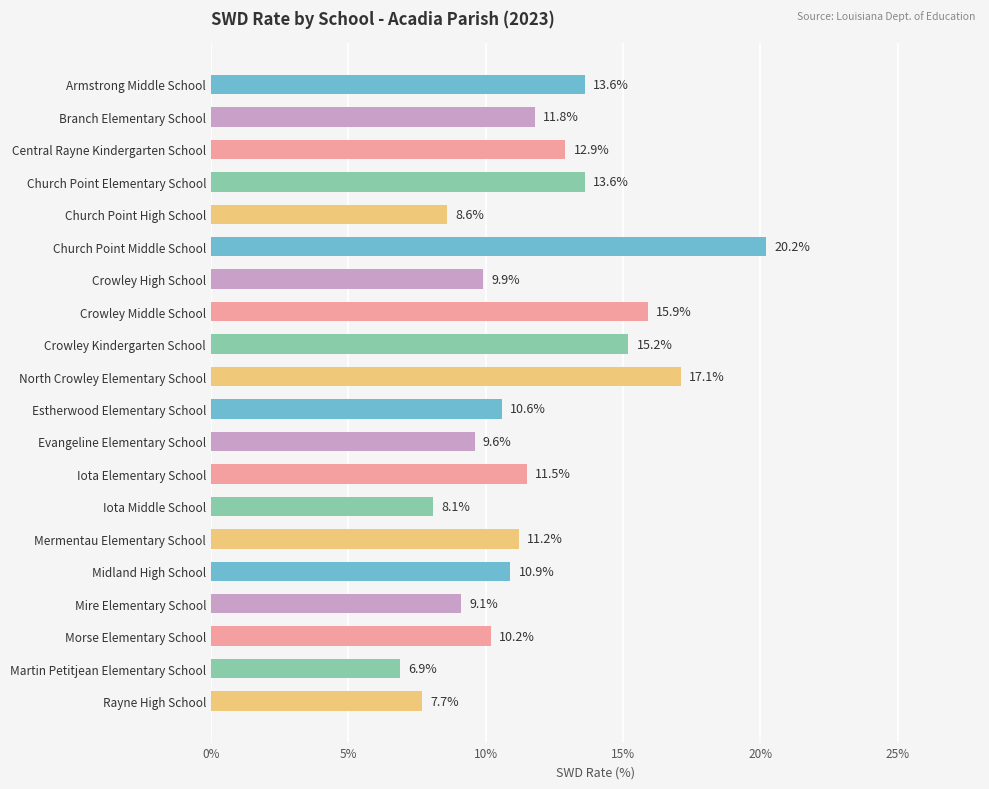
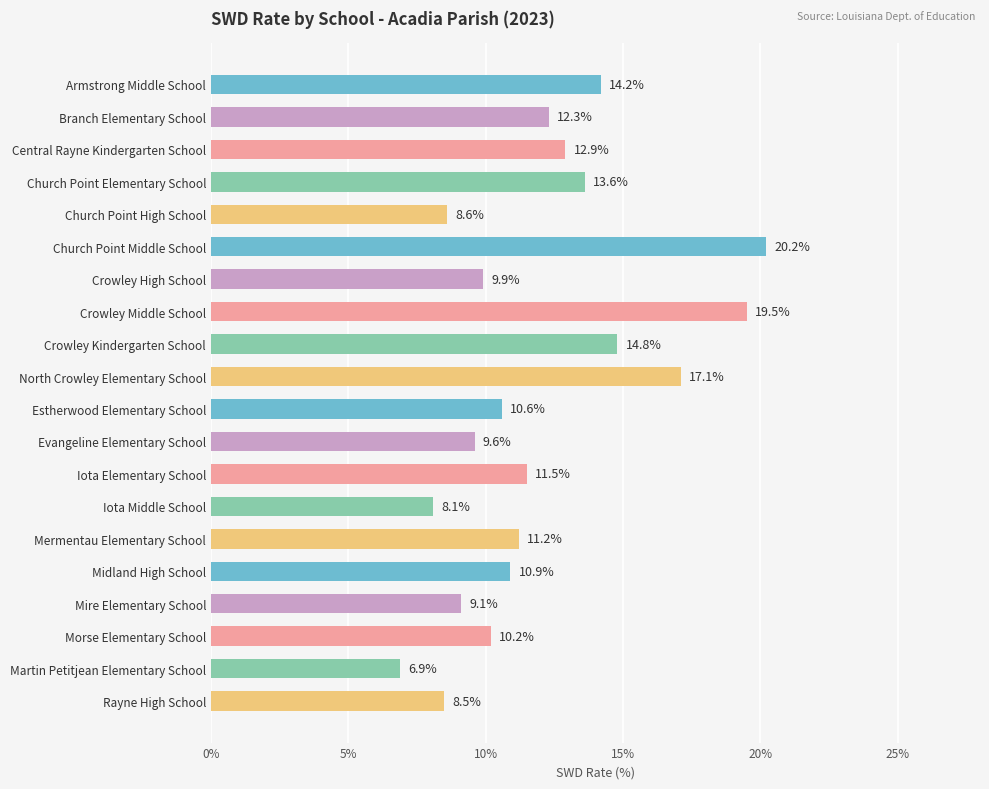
  {
-   "Armstrong Middle School": "13.6%",
-   "Branch Elementary School": "11.8%",
+   "Armstrong Middle School": "14.2%",
+   "Branch Elementary School": "12.3%",
    "Central Rayne Kindergarten School": "12.9%",
    "Church Point Elementary School": "13.6%",
    "Church Point High School": "8.6%",
    "Church Point Middle School": "20.2%",
    "Crowley High School": "9.9%",
-   "Crowley Middle School": "15.9%",
-   "Crowley Kindergarten School": "15.2%",
+   "Crowley Middle School": "19.5%",
+   "Crowley Kindergarten School": "14.8%",
    "North Crowley Elementary School": "17.1%",
    "Estherwood Elementary School": "10.6%",
    "Evangeline Elementary School": "9.6%",
    "Iota Elementary School": "11.5%",
    "Iota Middle School": "8.1%",
    "Mermentau Elementary School": "11.2%",
    "Midland High School": "10.9%",
    "Mire Elementary School": "9.1%",
    "Morse Elementary School": "10.2%",
    "Martin Petitjean Elementary School": "6.9%",
-   "Rayne High School": "7.7%"
+   "Rayne High School": "8.5%"
  }
